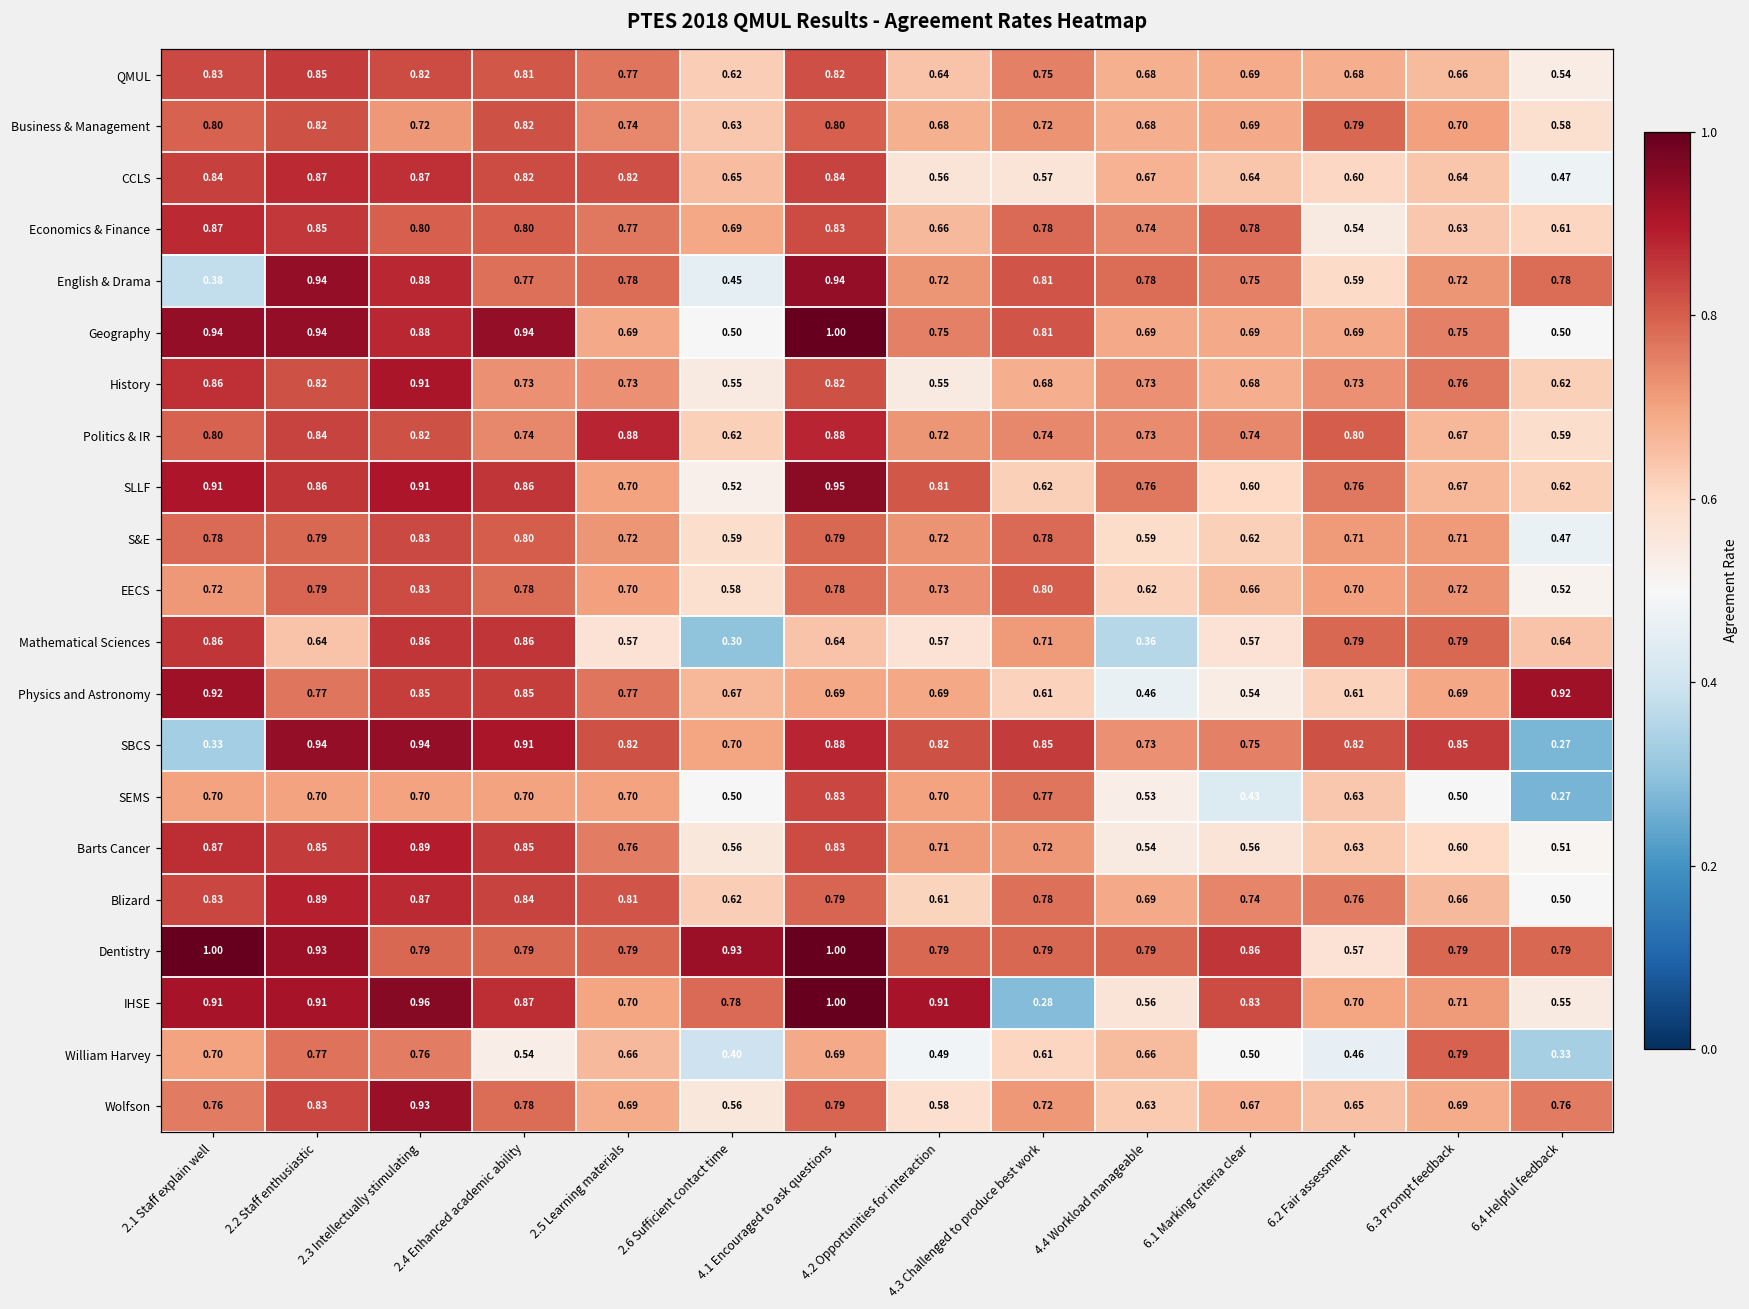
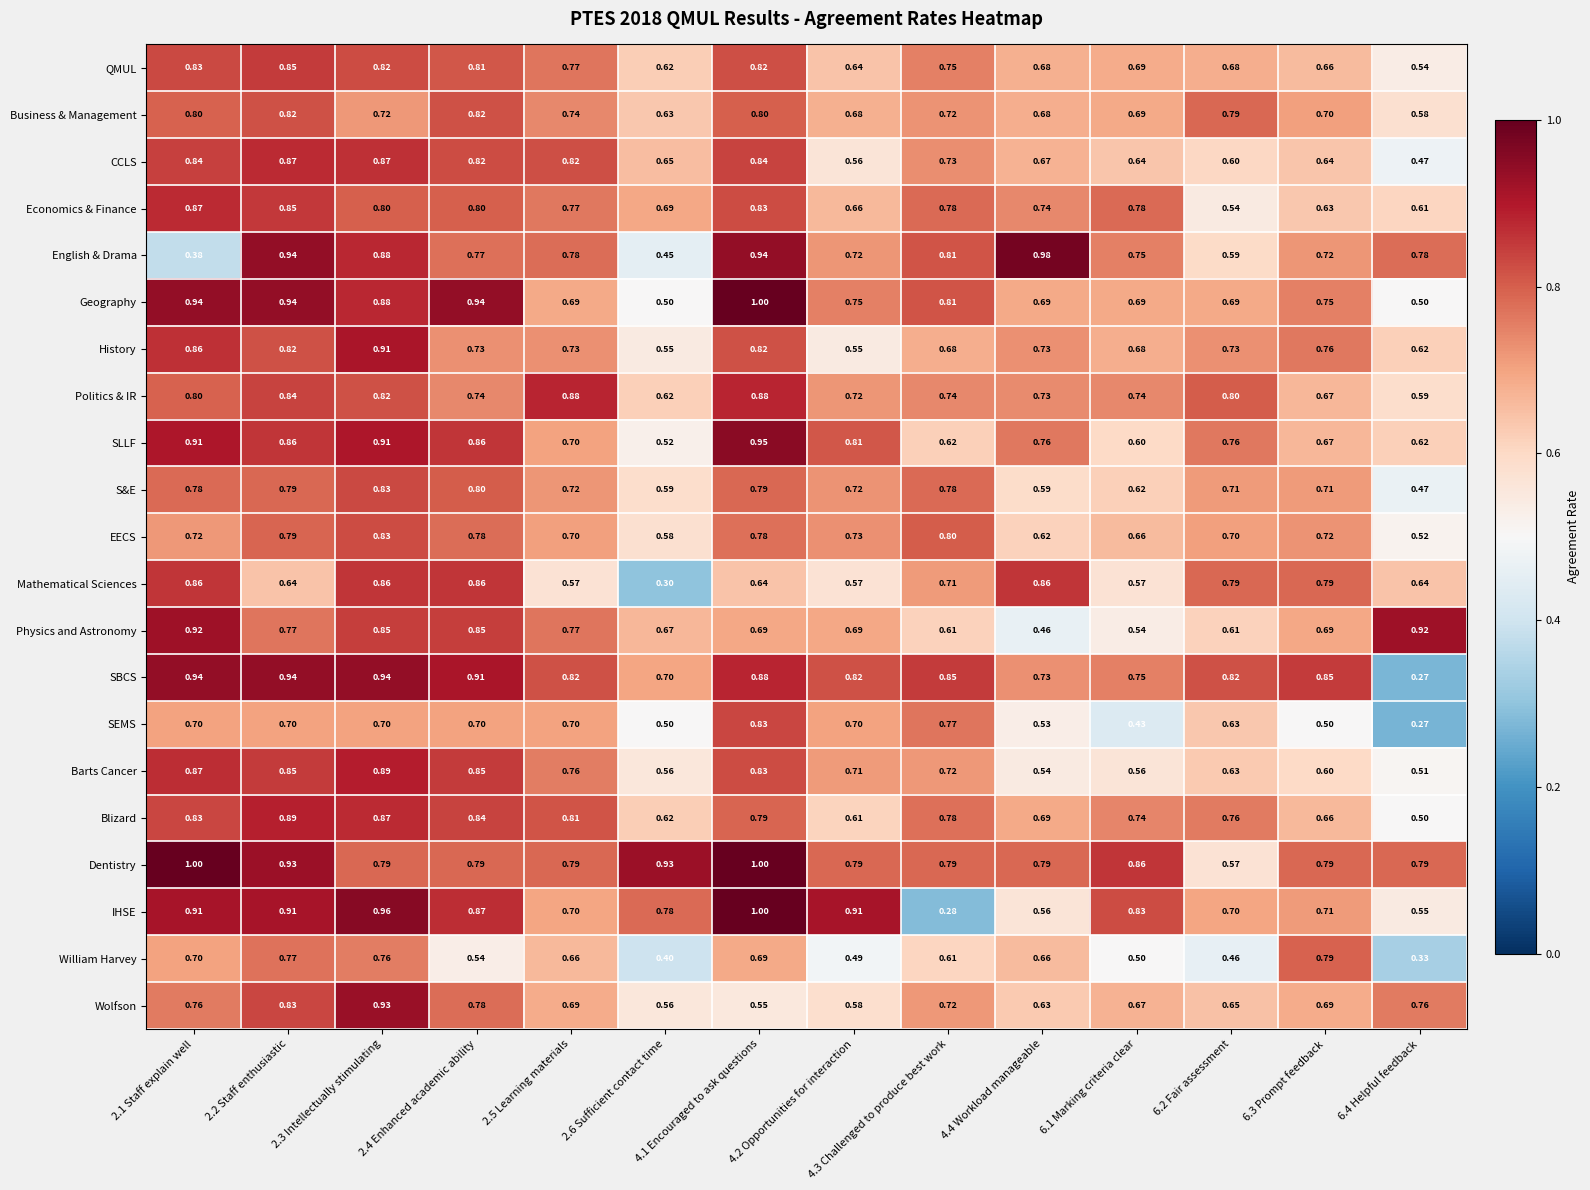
  {
    "CCLS": {
      "2.1 Staff explain well": 0.84,
      "2.2 Staff enthusiastic": 0.87,
      "2.3 Intellectually stimulating": 0.87,
      "2.4 Enhanced academic ability": 0.82,
      "2.5 Learning materials": 0.82,
      "2.6 Sufficient contact time": 0.65,
      "4.1 Encouraged to ask questions": 0.84,
      "4.2 Opportunities for interaction": 0.56,
-     "4.3 Challenged to produce best work": 0.57,
+     "4.3 Challenged to produce best work": 0.73,
      "4.4 Workload manageable": 0.67,
      "6.1 Marking criteria clear": 0.64,
      "6.2 Fair assessment": 0.60,
      "6.3 Prompt feedback": 0.64,
      "6.4 Helpful feedback": 0.47
    },
    "English & Drama": {
      "2.1 Staff explain well": 0.38,
      "2.2 Staff enthusiastic": 0.94,
      "2.3 Intellectually stimulating": 0.88,
      "2.4 Enhanced academic ability": 0.77,
      "2.5 Learning materials": 0.78,
      "2.6 Sufficient contact time": 0.45,
      "4.1 Encouraged to ask questions": 0.94,
      "4.2 Opportunities for interaction": 0.72,
      "4.3 Challenged to produce best work": 0.81,
-     "4.4 Workload manageable": 0.78,
+     "4.4 Workload manageable": 0.98,
      "6.1 Marking criteria clear": 0.75,
      "6.2 Fair assessment": 0.59,
      "6.3 Prompt feedback": 0.72,
      "6.4 Helpful feedback": 0.78
    },
    "Mathematical Sciences": {
      "2.1 Staff explain well": 0.86,
      "2.2 Staff enthusiastic": 0.64,
      "2.3 Intellectually stimulating": 0.86,
      "2.4 Enhanced academic ability": 0.86,
      "2.5 Learning materials": 0.57,
      "2.6 Sufficient contact time": 0.30,
      "4.1 Encouraged to ask questions": 0.64,
      "4.2 Opportunities for interaction": 0.57,
      "4.3 Challenged to produce best work": 0.71,
-     "4.4 Workload manageable": 0.36,
+     "4.4 Workload manageable": 0.86,
      "6.1 Marking criteria clear": 0.57,
      "6.2 Fair assessment": 0.79,
      "6.3 Prompt feedback": 0.79,
      "6.4 Helpful feedback": 0.64
    },
    "SBCS": {
-     "2.1 Staff explain well": 0.33,
+     "2.1 Staff explain well": 0.94,
      "2.2 Staff enthusiastic": 0.94,
      "2.3 Intellectually stimulating": 0.94,
      "2.4 Enhanced academic ability": 0.91,
      "2.5 Learning materials": 0.82,
      "2.6 Sufficient contact time": 0.70,
      "4.1 Encouraged to ask questions": 0.88,
      "4.2 Opportunities for interaction": 0.82,
      "4.3 Challenged to produce best work": 0.85,
      "4.4 Workload manageable": 0.73,
      "6.1 Marking criteria clear": 0.75,
      "6.2 Fair assessment": 0.82,
      "6.3 Prompt feedback": 0.85,
      "6.4 Helpful feedback": 0.27
    },
    "Wolfson": {
      "2.1 Staff explain well": 0.76,
      "2.2 Staff enthusiastic": 0.83,
      "2.3 Intellectually stimulating": 0.93,
      "2.4 Enhanced academic ability": 0.78,
      "2.5 Learning materials": 0.69,
      "2.6 Sufficient contact time": 0.56,
-     "4.1 Encouraged to ask questions": 0.79,
+     "4.1 Encouraged to ask questions": 0.55,
      "4.2 Opportunities for interaction": 0.58,
      "4.3 Challenged to produce best work": 0.72,
      "4.4 Workload manageable": 0.63,
      "6.1 Marking criteria clear": 0.67,
      "6.2 Fair assessment": 0.65,
      "6.3 Prompt feedback": 0.69,
      "6.4 Helpful feedback": 0.76
    }
  }
